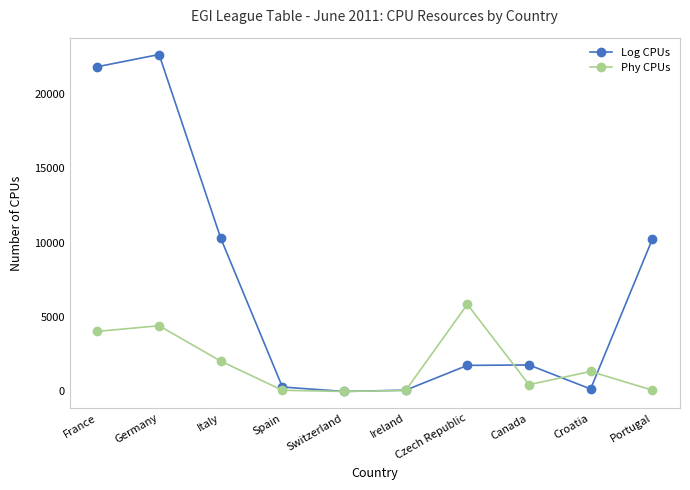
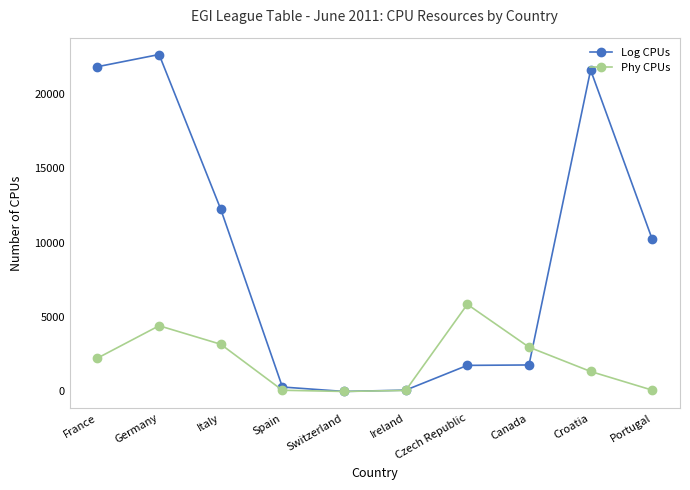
  {
    "Log CPUs": {
      "France": 21800,
      "Germany": 22600,
-     "Italy": 10300,
+     "Italy": 12200,
      "Spain": 300,
      "Czech Republic": 1800,
      "Canada": 1800,
-     "Croatia": 200,
+     "Croatia": 21600,
      "Portugal": 10200
    },
    "Phy CPUs": {
-     "France": 4000,
+     "France": 2200,
      "Germany": 4400,
-     "Italy": 2000,
+     "Italy": 3200,
      "Spain": 100,
      "Czech Republic": 5900,
-     "Canada": 500,
+     "Canada": 3000,
      "Croatia": 1300,
      "Portugal": 100
    }
  }
